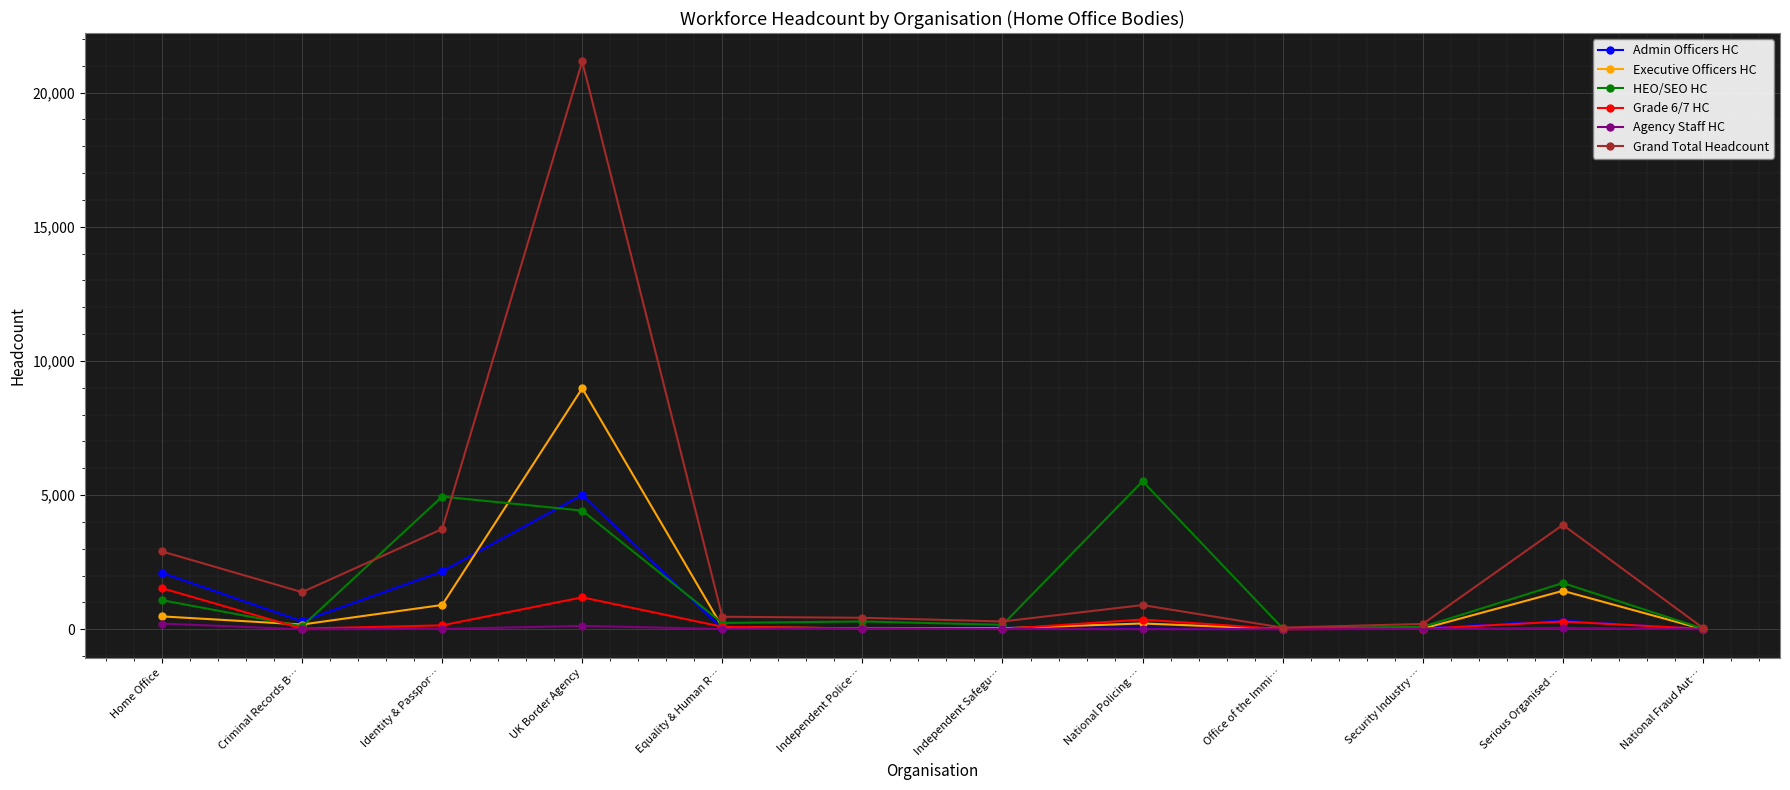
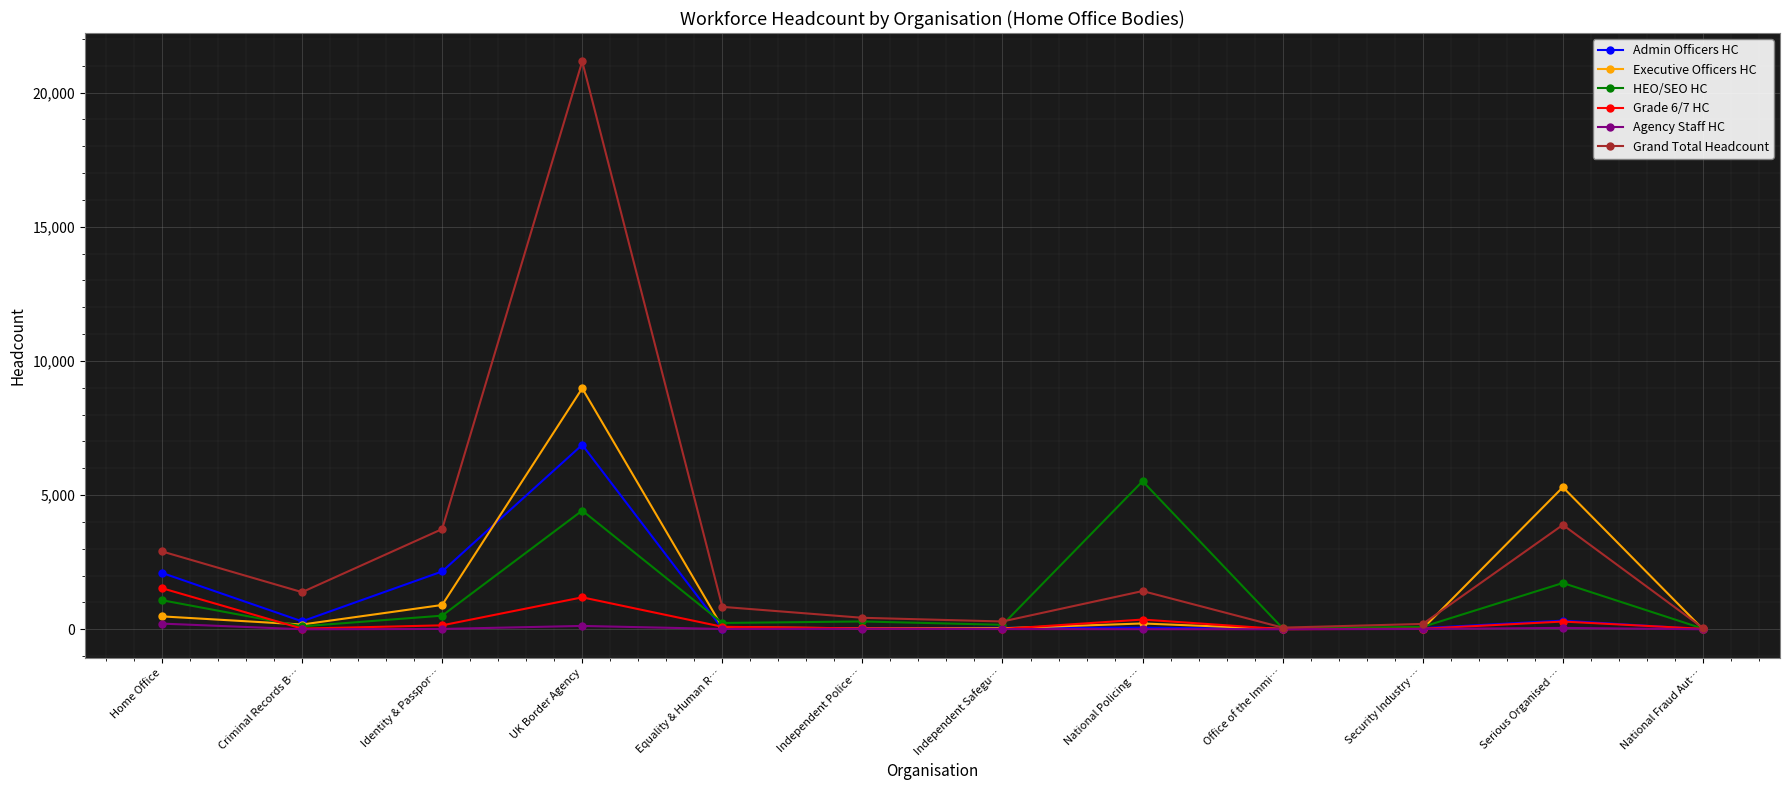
  {
    "Admin Officers HC": {
      "Home Office": "2,100",
      "Criminal Records B…": "300",
      "Identity & Passpor…": "2,200",
-     "UK Border Agency": "5,000"
+     "UK Border Agency": "6,900"
    },
    "Executive Officers HC": {
      "Home Office": "500",
      "Identity & Passpor…": "900",
      "UK Border Agency": "9,000",
      "National Policing …": "200",
-     "Serious Organised …": "1,400"
+     "Serious Organised …": "5,300"
    },
    "HEO/SEO HC": {
      "Home Office": "1,100",
-     "Identity & Passpor…": "4,900",
+     "Identity & Passpor…": "500",
      "UK Border Agency": "4,400",
      "Equality & Human R…": "200",
      "Independent Police…": "300",
      "Independent Safegu…": "200",
      "National Policing …": "5,500",
      "Serious Organised …": "1,700"
    },
    "Grade 6/7 HC": {
      "Home Office": "1,500",
      "Identity & Passpor…": "100",
      "UK Border Agency": "1,200",
      "National Policing …": "400"
    },
    "Agency Staff HC": {
      "Home Office": "200",
      "Identity & Passpor…": "0",
      "UK Border Agency": "100",
      "Serious Organised …": "100"
    },
    "Grand Total Headcount": {
      "Home Office": "2,900",
      "Criminal Records B…": "1,400",
      "Identity & Passpor…": "3,700",
      "UK Border Agency": "21,200",
-     "Equality & Human R…": "500",
+     "Equality & Human R…": "800",
      "Independent Police…": "400",
      "Independent Safegu…": "300",
-     "National Policing …": "900",
+     "National Policing …": "1,400",
      "Security Industry …": "200",
      "Serious Organised …": "3,900"
    }
  }
